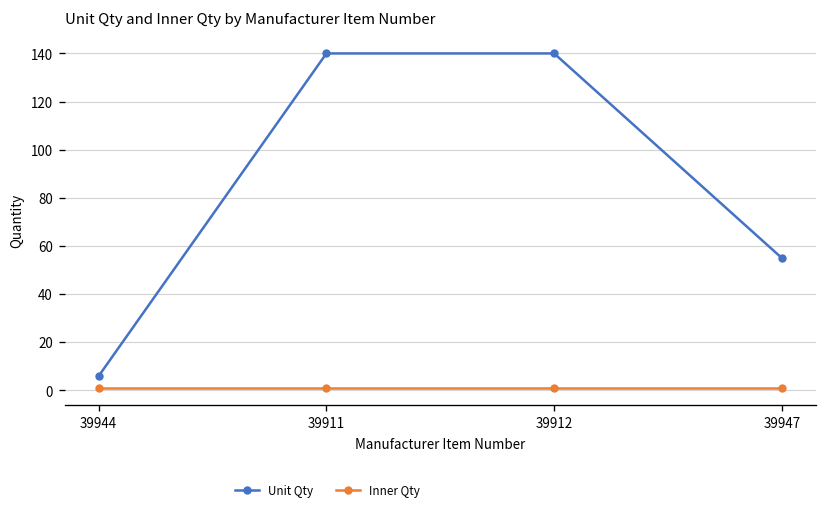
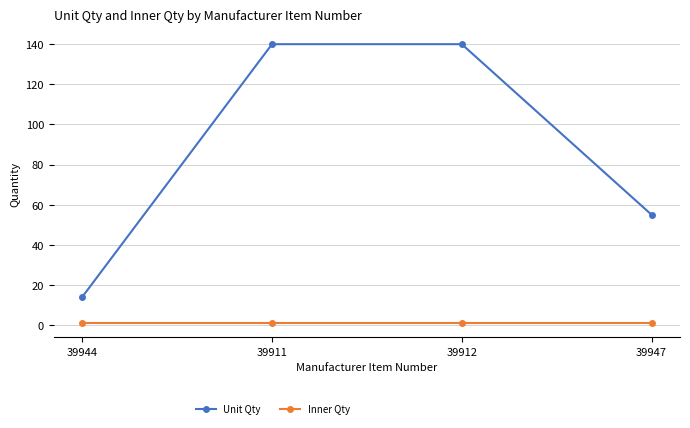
  {
    "Unit Qty": {
-     "39944": 6,
+     "39944": 14,
      "39911": 140,
      "39912": 140,
      "39947": 55
    },
    "Inner Qty": {
      "39944": 1,
      "39911": 1,
      "39912": 1,
      "39947": 1
    }
  }
